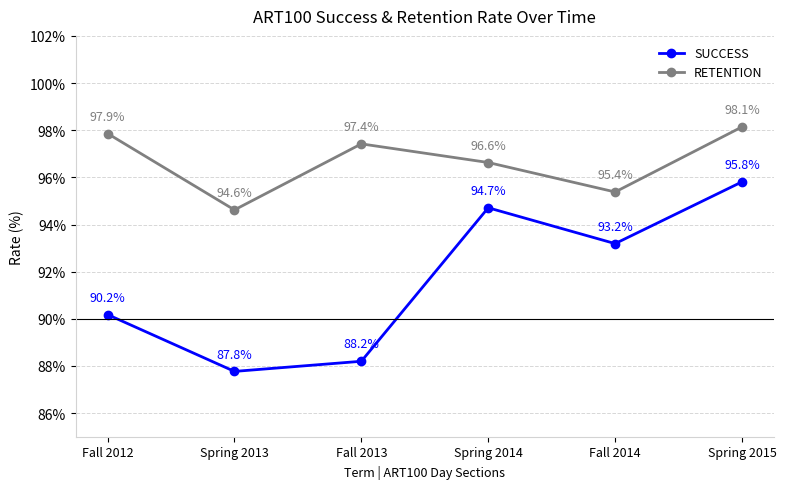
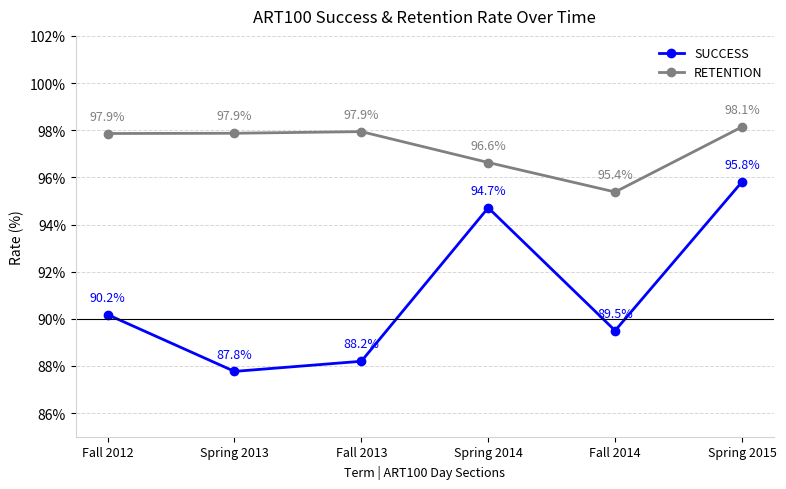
  {
    "SUCCESS": {
      "Fall 2012": "90.2%",
      "Spring 2013": "87.8%",
      "Fall 2013": "88.2%",
      "Spring 2014": "94.7%",
-     "Fall 2014": "93.2%",
+     "Fall 2014": "89.5%",
      "Spring 2015": "95.8%"
    },
    "RETENTION": {
      "Fall 2012": "97.9%",
-     "Spring 2013": "94.6%",
-     "Fall 2013": "97.4%",
+     "Spring 2013": "97.9%",
+     "Fall 2013": "97.9%",
      "Spring 2014": "96.6%",
      "Fall 2014": "95.4%",
      "Spring 2015": "98.1%"
    }
  }
